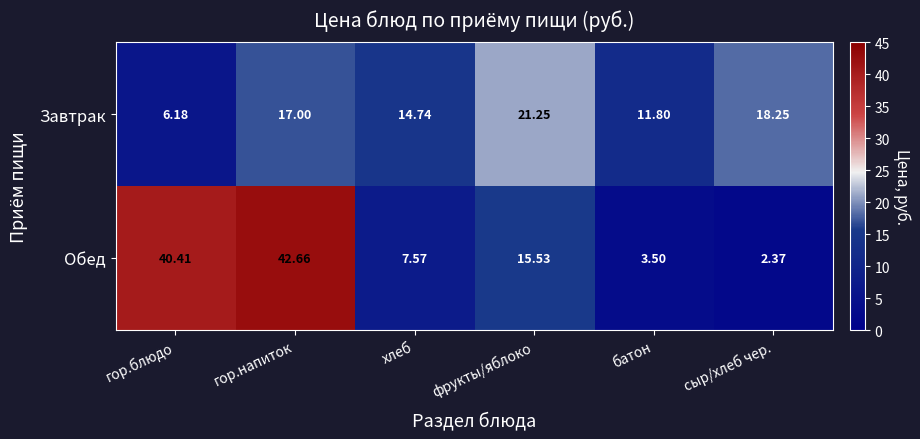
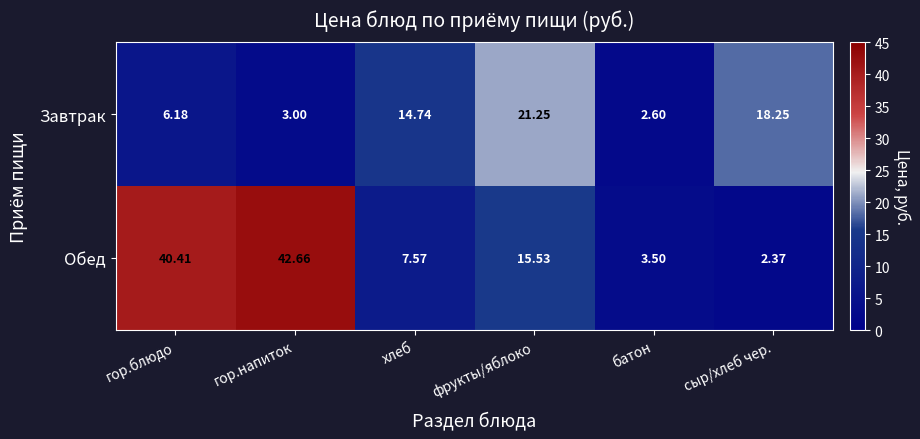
  {
    "Завтрак": {
      "гор.блюдо": 6.18,
-     "гор.напиток": 17.00,
+     "гор.напиток": 3.00,
      "хлеб": 14.74,
      "фрукты/яблоко": 21.25,
-     "батон": 11.80,
+     "батон": 2.60,
      "сыр/хлеб чер.": 18.25
    },
    "Обед": {
      "гор.блюдо": 40.41,
      "гор.напиток": 42.66,
      "хлеб": 7.57,
      "фрукты/яблоко": 15.53,
      "батон": 3.50,
      "сыр/хлеб чер.": 2.37
    }
  }
